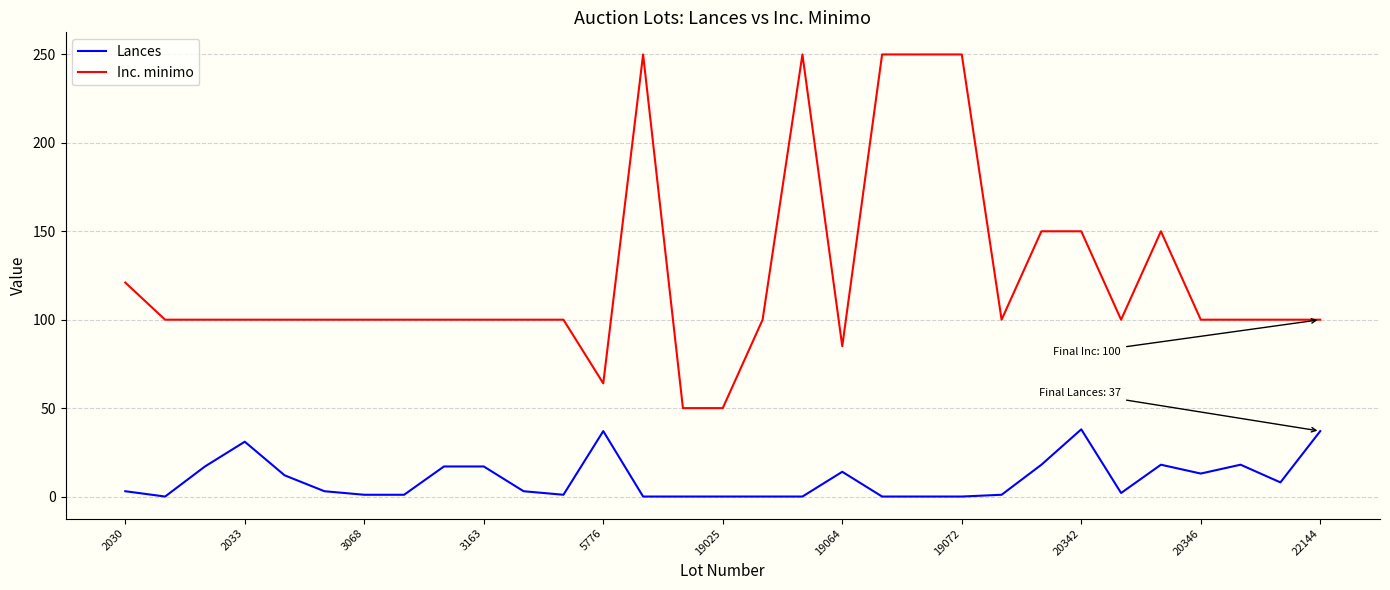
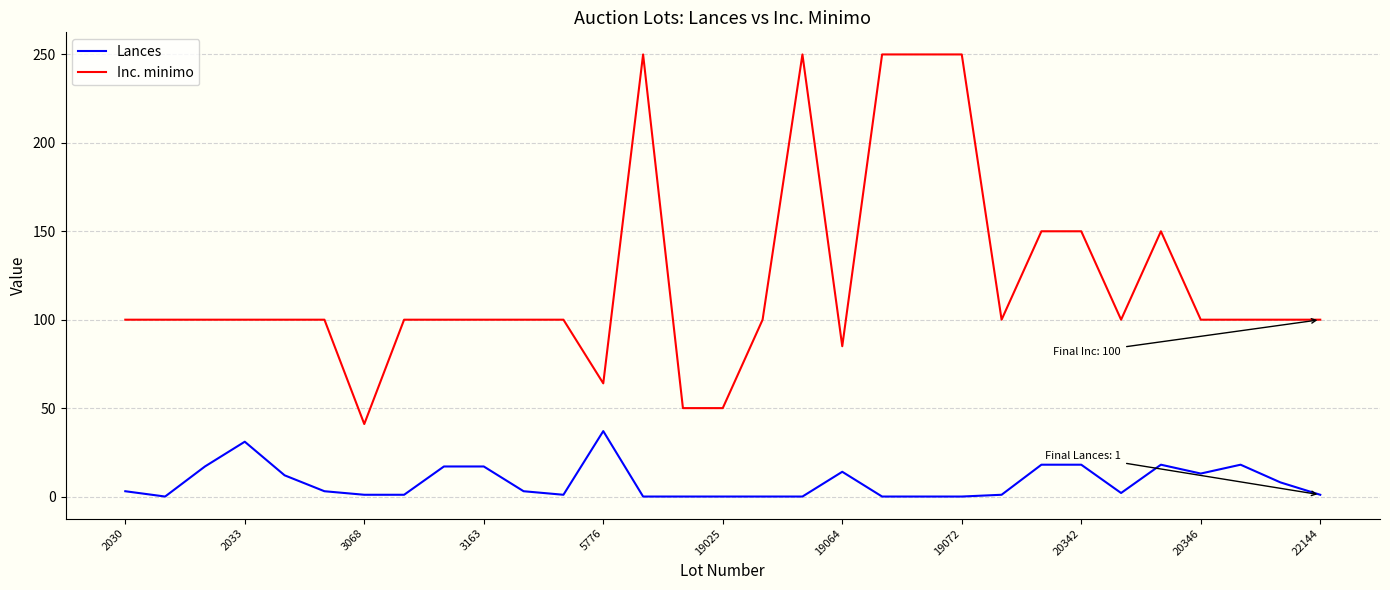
  {
    "Lances": {
-     "20342": 38,
-     "22144": 37
+     "20342": 18,
+     "22144": 1
    },
    "Inc. minimo": {
-     "2030": 121,
+     "2030": 100,
      "2033": 100,
-     "3068": 100,
+     "3068": 41,
      "3163": 100,
      "5776": 64,
      "19025": 50,
      "19064": 85,
      "19072": 250,
      "20342": 150,
      "22144": 100
    }
  }
